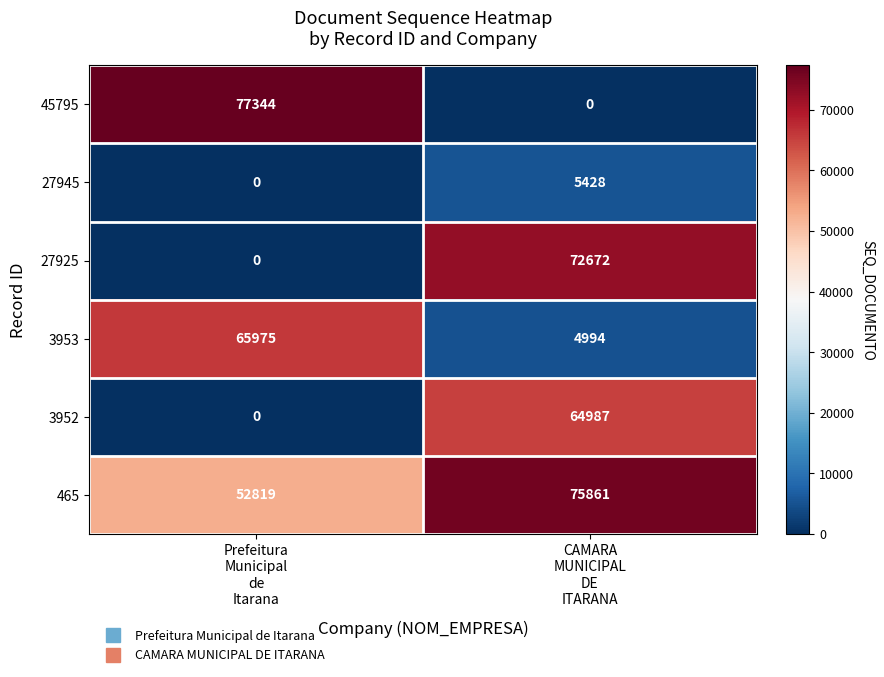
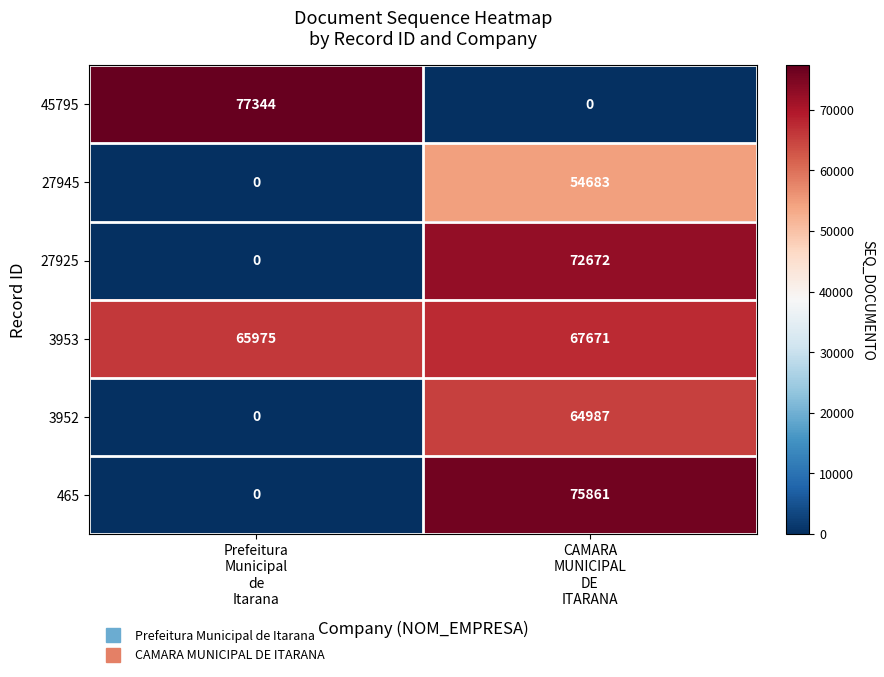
  {
    "45795": {
      "Prefeitura Municipal de Itarana": 77344,
      "CAMARA MUNICIPAL DE ITARANA": 0
    },
    "27945": {
      "Prefeitura Municipal de Itarana": 0,
-     "CAMARA MUNICIPAL DE ITARANA": 5428
+     "CAMARA MUNICIPAL DE ITARANA": 54683
    },
    "27925": {
      "Prefeitura Municipal de Itarana": 0,
      "CAMARA MUNICIPAL DE ITARANA": 72672
    },
    "3953": {
      "Prefeitura Municipal de Itarana": 65975,
-     "CAMARA MUNICIPAL DE ITARANA": 4994
+     "CAMARA MUNICIPAL DE ITARANA": 67671
    },
    "3952": {
      "Prefeitura Municipal de Itarana": 0,
      "CAMARA MUNICIPAL DE ITARANA": 64987
    },
    "465": {
-     "Prefeitura Municipal de Itarana": 52819,
+     "Prefeitura Municipal de Itarana": 0,
      "CAMARA MUNICIPAL DE ITARANA": 75861
    }
  }
